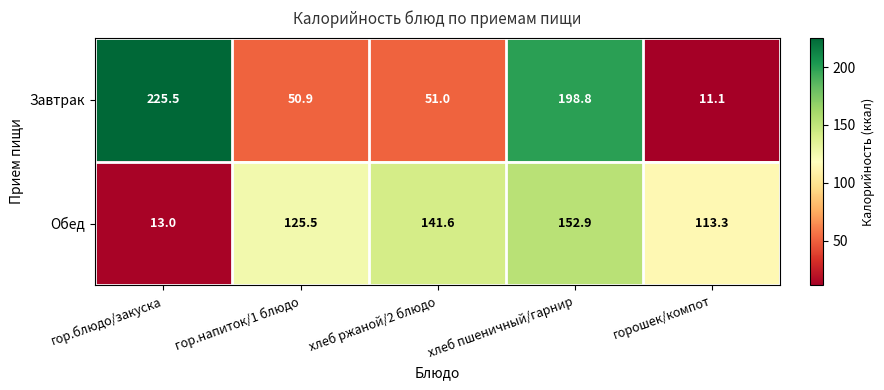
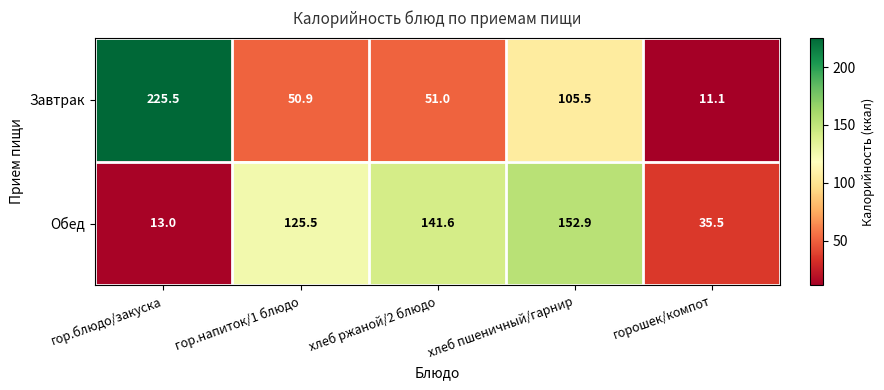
  {
    "Завтрак": {
      "гор.блюдо/закуска": 225.5,
      "гор.напиток/1 блюдо": 50.9,
      "хлеб ржаной/2 блюдо": 51.0,
-     "хлеб пшеничный/гарнир": 198.8,
+     "хлеб пшеничный/гарнир": 105.5,
      "горошек/компот": 11.1
    },
    "Обед": {
      "гор.блюдо/закуска": 13.0,
      "гор.напиток/1 блюдо": 125.5,
      "хлеб ржаной/2 блюдо": 141.6,
      "хлеб пшеничный/гарнир": 152.9,
-     "горошек/компот": 113.3
+     "горошек/компот": 35.5
    }
  }
